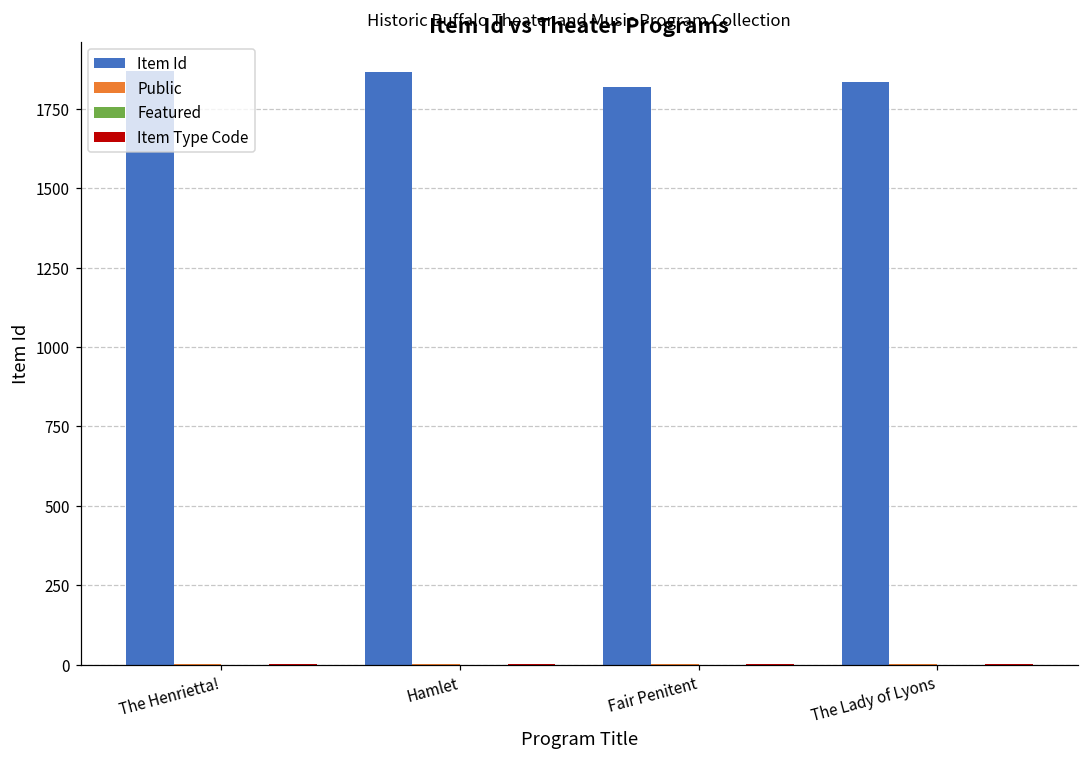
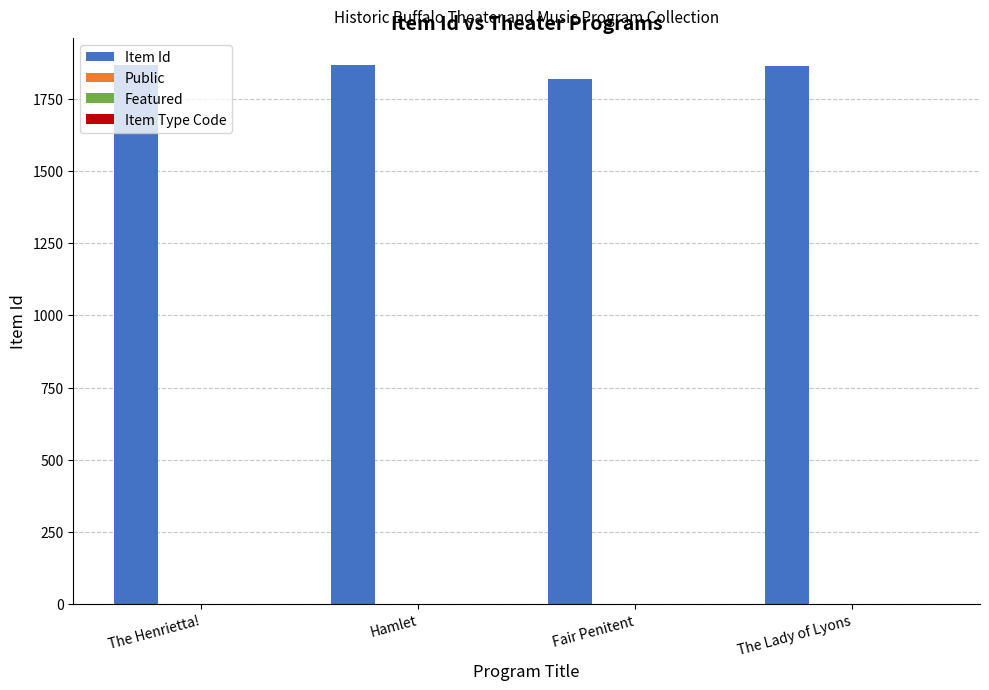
  {
    "Item Id": {
      "Hamlet": 1870,
      "Fair Penitent": 1820,
-     "The Lady of Lyons": 1830
+     "The Lady of Lyons": 1860
    },
    "Featured": {
      "The Henrietta!": 0,
      "Hamlet": 0,
      "Fair Penitent": 0,
      "The Lady of Lyons": 0
    }
  }
